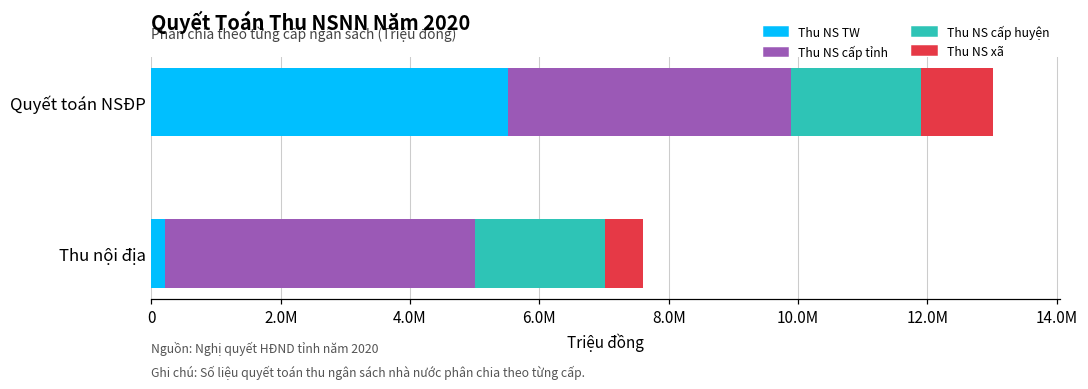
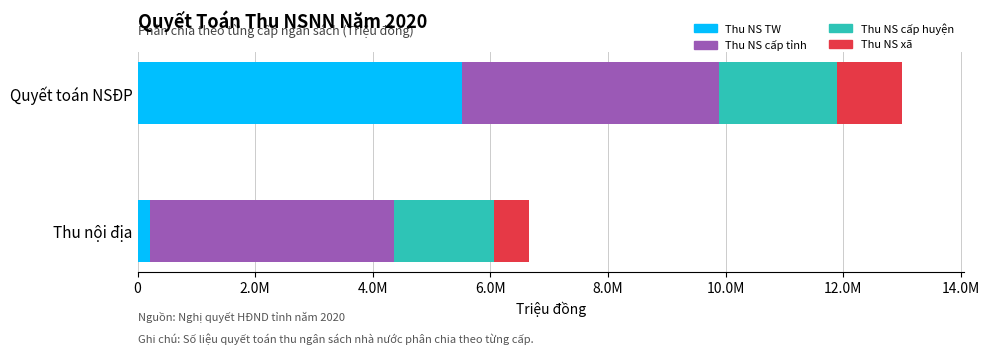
  {
    "Thu NS TW": {
      "Quyết toán NSĐP": 5500000,
      "Thu nội địa": 200000
    },
    "Thu NS cấp tỉnh": {
      "Quyết toán NSĐP": 4400000,
-     "Thu nội địa": 4800000
+     "Thu nội địa": 4200000
    },
    "Thu NS cấp huyện": {
      "Quyết toán NSĐP": 2000000,
-     "Thu nội địa": 2000000
+     "Thu nội địa": 1700000
    },
    "Thu NS xã": {
      "Quyết toán NSĐP": 1100000,
      "Thu nội địa": 600000
    }
  }
